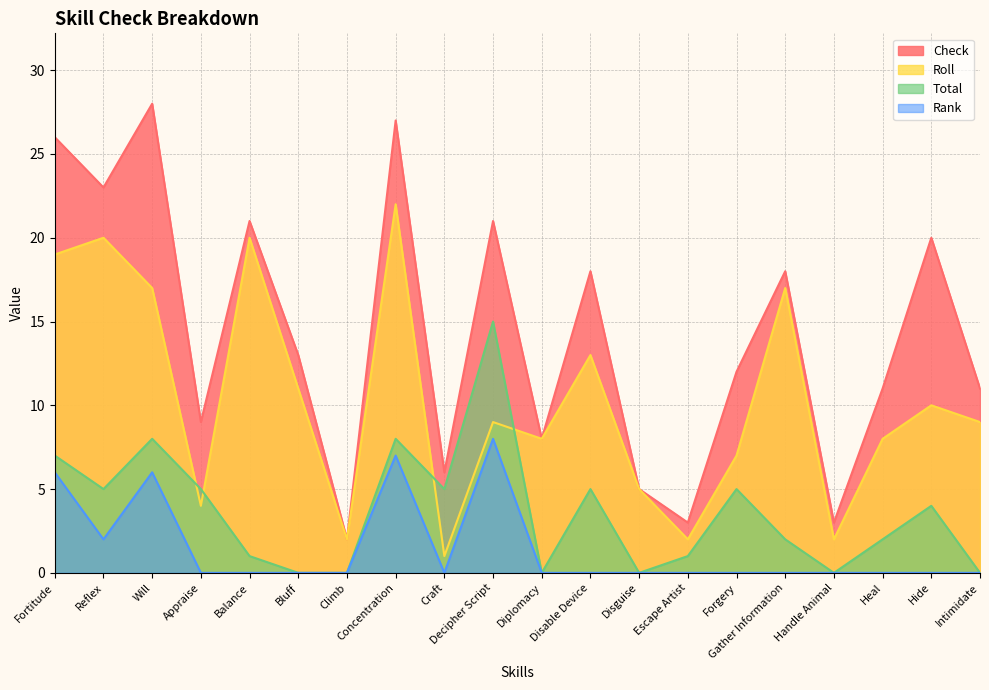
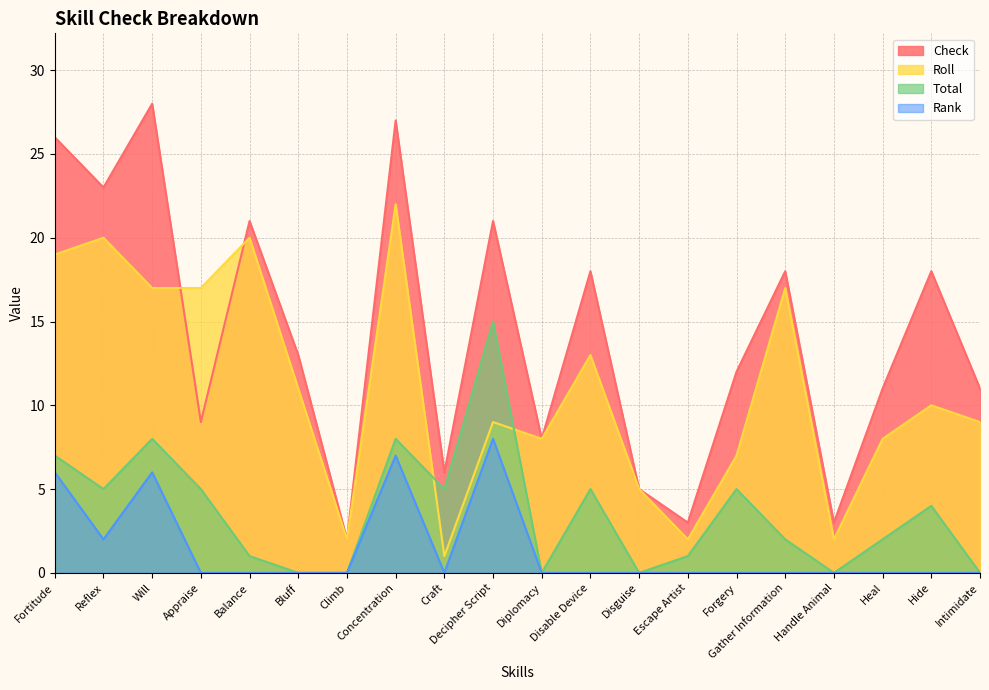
  {
    "Check": {
      "Fortitude": 26,
      "Reflex": 23,
      "Will": 28,
      "Appraise": 9,
      "Balance": 21,
      "Bluff": 13,
      "Concentration": 27,
      "Craft": 6,
      "Decipher Script": 21,
      "Disable Device": 18,
      "Escape Artist": 3,
      "Forgery": 12,
      "Gather Information": 18,
      "Handle Animal": 3,
      "Heal": 11,
-     "Hide": 20,
+     "Hide": 18,
      "Intimidate": 11
    },
    "Roll": {
      "Fortitude": 19,
      "Reflex": 20,
      "Will": 17,
-     "Appraise": 4,
+     "Appraise": 17,
      "Balance": 20,
      "Bluff": 11,
      "Concentration": 22,
      "Craft": 1,
      "Decipher Script": 9,
      "Disable Device": 13,
      "Escape Artist": 2,
      "Forgery": 7,
      "Gather Information": 17,
      "Handle Animal": 2,
      "Heal": 8,
      "Hide": 10,
      "Intimidate": 9
    },
    "Total": {
      "Fortitude": 7,
      "Reflex": 5,
      "Will": 8,
      "Appraise": 5,
      "Balance": 1,
      "Concentration": 8,
      "Craft": 5,
      "Decipher Script": 15,
      "Disable Device": 5,
      "Escape Artist": 1,
      "Forgery": 5,
      "Gather Information": 2,
      "Heal": 2,
      "Hide": 4
    },
    "Rank": {
      "Fortitude": 6,
      "Reflex": 2,
      "Will": 6,
      "Appraise": 0,
      "Balance": 0,
      "Concentration": 7,
      "Craft": 0,
      "Decipher Script": 8,
      "Disable Device": 0,
      "Escape Artist": 0,
      "Forgery": 0,
      "Gather Information": 0,
      "Heal": 0,
      "Hide": 0
    }
  }
